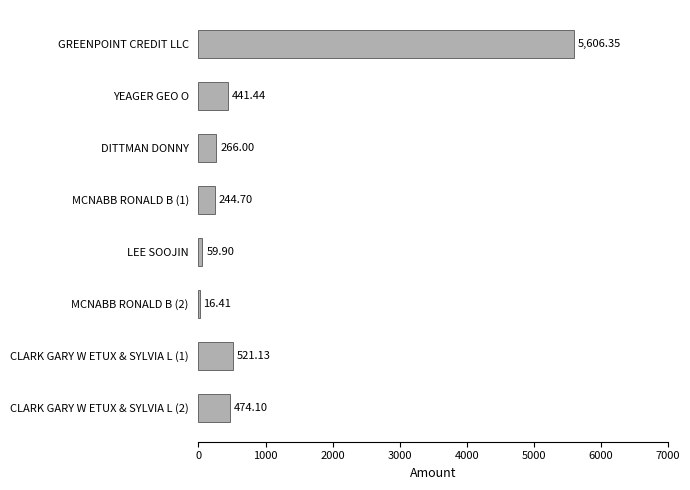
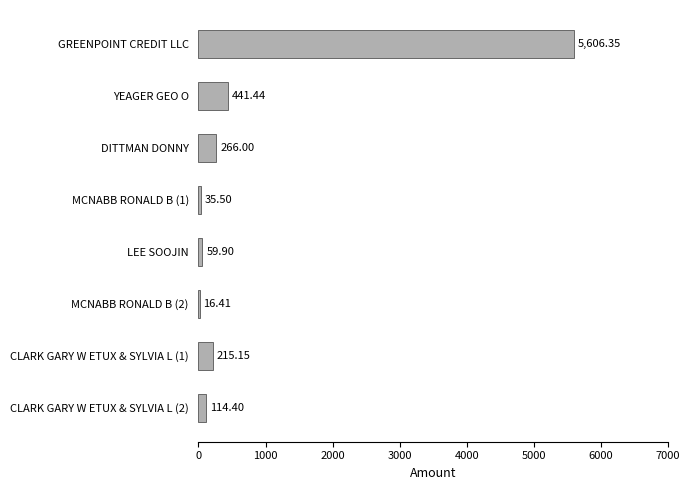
  {
    "GREENPOINT CREDIT LLC": "5,606.35",
    "YEAGER GEO O": "441.44",
    "DITTMAN DONNY": "266.00",
-   "MCNABB RONALD B (1)": "244.70",
+   "MCNABB RONALD B (1)": "35.50",
    "LEE SOOJIN": "59.90",
    "MCNABB RONALD B (2)": "16.41",
-   "CLARK GARY W ETUX & SYLVIA L (1)": "521.13",
-   "CLARK GARY W ETUX & SYLVIA L (2)": "474.10"
+   "CLARK GARY W ETUX & SYLVIA L (1)": "215.15",
+   "CLARK GARY W ETUX & SYLVIA L (2)": "114.40"
  }
